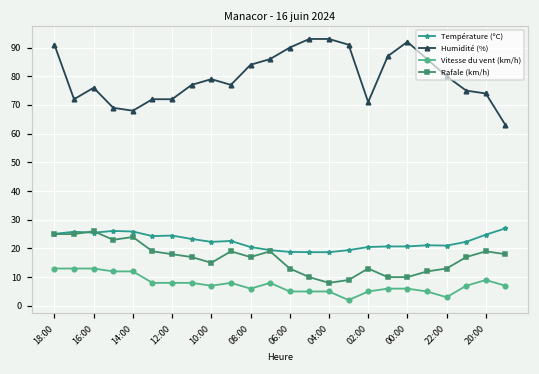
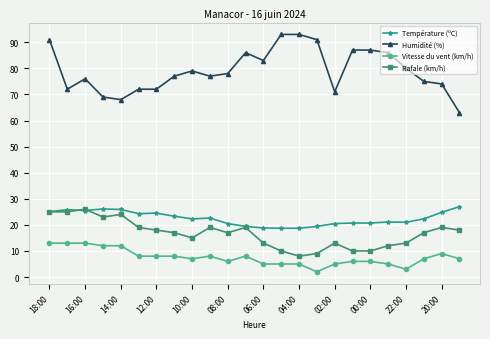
  {
    "Humidité (%)": {
      "18:00": 91,
      "16:00": 76,
      "14:00": 68,
      "12:00": 72,
      "10:00": 79,
-     "08:00": 84,
-     "06:00": 90,
+     "08:00": 78,
+     "06:00": 83,
      "04:00": 93,
      "02:00": 71,
-     "00:00": 92,
+     "00:00": 87,
      "20:00": 74
    }
  }
